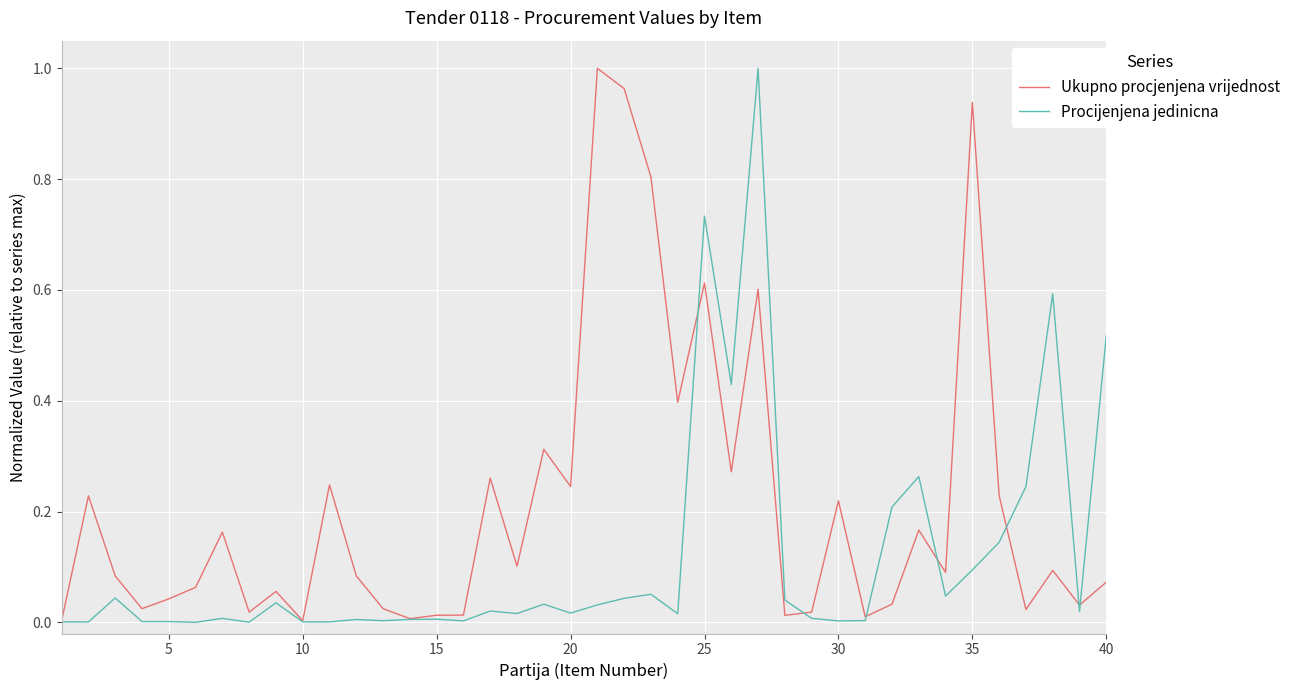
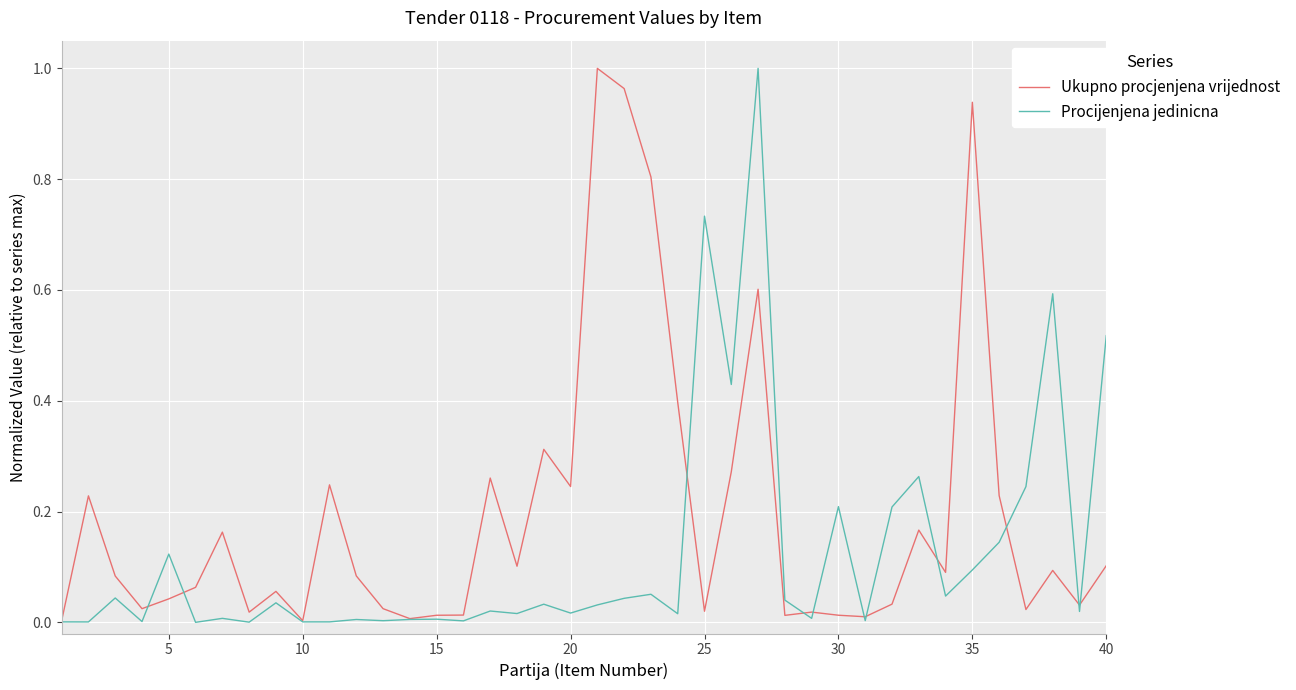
  {
    "Ukupno procjenjena vrijednost": {
      "5": 0.04,
      "15": 0.01,
      "20": 0.25,
-     "25": 0.61,
-     "30": 0.22,
+     "25": 0.02,
+     "30": 0.01,
      "35": 0.94,
-     "40": 0.07
+     "40": 0.10
    },
    "Procijenjena jedinicna": {
-     "5": 0.00,
+     "5": 0.12,
      "15": 0.01,
      "20": 0.02,
      "25": 0.73,
-     "30": 0.00,
+     "30": 0.21,
      "35": 0.09,
      "40": 0.52
    }
  }
